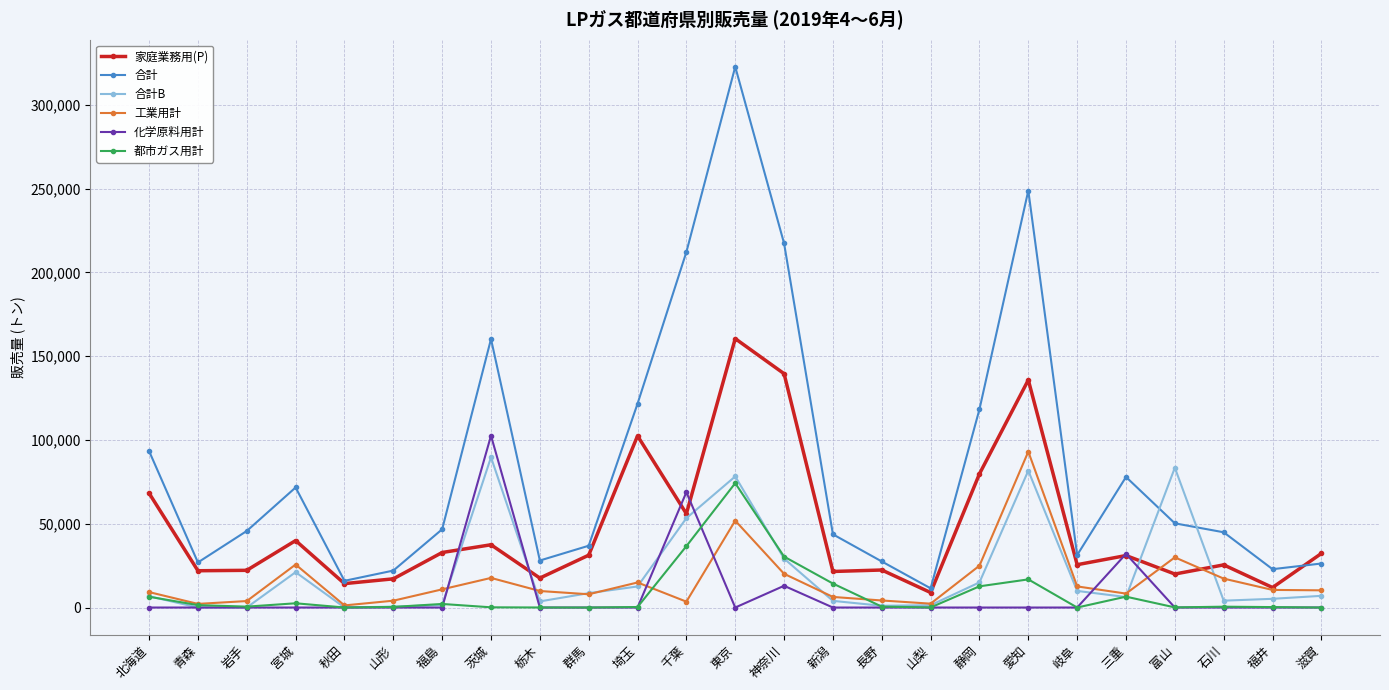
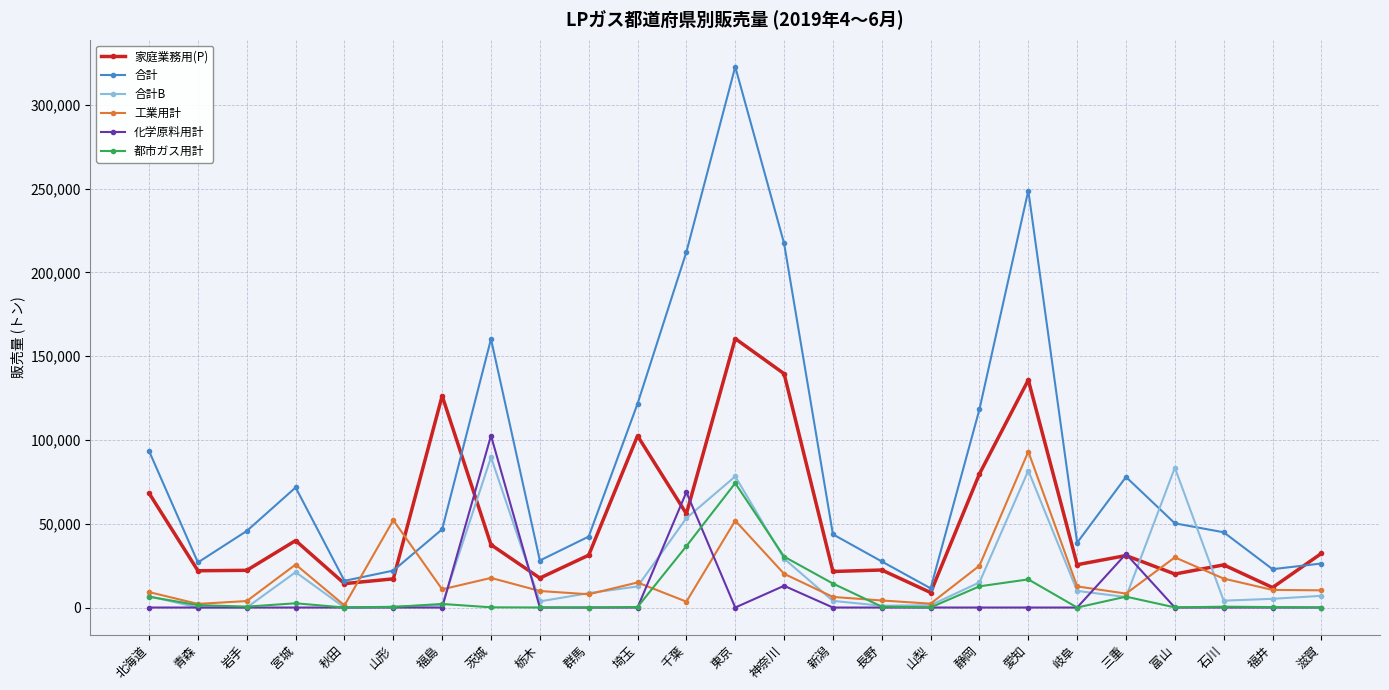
  {
    "家庭業務用(P)": {
      "北海道": "68,000",
      "青森": "22,000",
      "岩手": "22,000",
      "宮城": "40,000",
      "秋田": "14,000",
      "山形": "17,000",
-     "福島": "33,000",
+     "福島": "126,000",
      "茨城": "37,000",
      "栃木": "18,000",
      "群馬": "31,000",
      "埼玉": "102,000",
      "千葉": "56,000",
      "東京": "160,000",
      "神奈川": "140,000",
      "新潟": "22,000",
      "長野": "22,000",
      "山梨": "9,000",
      "静岡": "80,000",
      "愛知": "136,000",
      "岐阜": "26,000",
      "富山": "20,000",
      "石川": "25,000",
      "滋賀": "32,000"
    },
    "合計": {
      "北海道": "93,000",
      "青森": "27,000",
      "岩手": "46,000",
      "宮城": "72,000",
      "秋田": "16,000",
      "山形": "22,000",
      "福島": "47,000",
      "茨城": "160,000",
      "栃木": "28,000",
-     "群馬": "37,000",
+     "群馬": "42,000",
      "埼玉": "122,000",
      "千葉": "212,000",
      "東京": "323,000",
      "神奈川": "217,000",
      "新潟": "44,000",
      "長野": "27,000",
      "山梨": "11,000",
      "静岡": "118,000",
      "愛知": "249,000",
-     "岐阜": "31,000",
+     "岐阜": "39,000",
      "三重": "78,000",
      "富山": "50,000",
      "石川": "45,000",
      "福井": "23,000",
      "滋賀": "26,000"
    },
    "合計B": {
      "宮城": "21,000",
      "茨城": "90,000",
      "栃木": "4,000",
      "埼玉": "13,000",
      "千葉": "53,000",
      "東京": "78,000",
      "新潟": "4,000",
      "静岡": "15,000",
      "愛知": "82,000",
      "岐阜": "10,000",
      "富山": "83,000",
      "石川": "4,000",
      "福井": "5,000",
      "滋賀": "7,000"
    },
    "工業用計": {
      "北海道": "9,000",
      "岩手": "4,000",
      "宮城": "26,000",
-     "山形": "4,000",
+     "山形": "52,000",
      "福島": "11,000",
      "茨城": "18,000",
      "栃木": "10,000",
      "埼玉": "15,000",
      "千葉": "4,000",
      "東京": "52,000",
      "神奈川": "20,000",
      "新潟": "6,000",
      "長野": "4,000",
      "静岡": "25,000",
      "愛知": "93,000",
      "岐阜": "13,000",
      "三重": "8,000",
      "富山": "30,000",
      "石川": "17,000",
      "滋賀": "10,000"
    },
    "化学原料用計": {
      "北海道": "0",
      "宮城": "0",
      "福島": "0",
      "茨城": "103,000",
      "千葉": "69,000",
      "東京": "0",
      "神奈川": "13,000",
      "新潟": "0",
      "静岡": "0",
      "愛知": "0"
    },
    "都市ガス用計": {
      "宮城": "3,000",
      "茨城": "0",
      "千葉": "37,000",
      "東京": "74,000",
      "新潟": "14,000",
      "静岡": "13,000",
      "愛知": "17,000"
    }
  }
